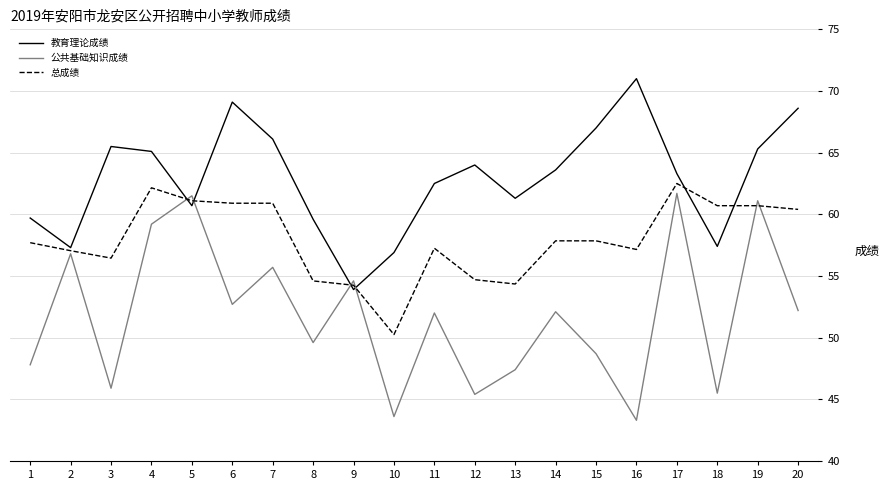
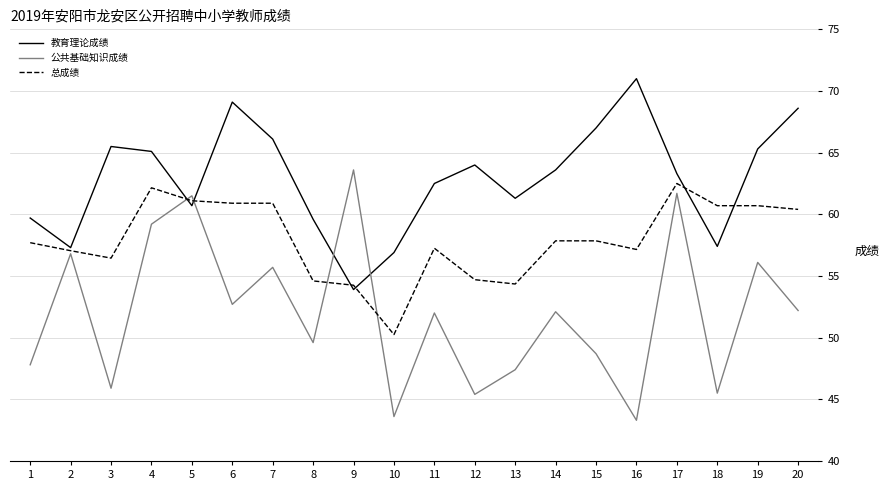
  {
    "公共基础知识成绩": {
      "1": 47.8,
      "2": 56.8,
      "3": 45.9,
      "4": 59.2,
      "5": 61.5,
      "6": 52.7,
      "7": 55.7,
      "8": 49.6,
-     "9": 54.6,
+     "9": 63.6,
      "10": 43.6,
      "11": 52.0,
      "12": 45.4,
      "13": 47.4,
      "14": 52.1,
      "15": 48.7,
      "16": 43.3,
      "17": 61.7,
      "18": 45.5,
-     "19": 61.1,
+     "19": 56.1,
      "20": 52.2
    }
  }
